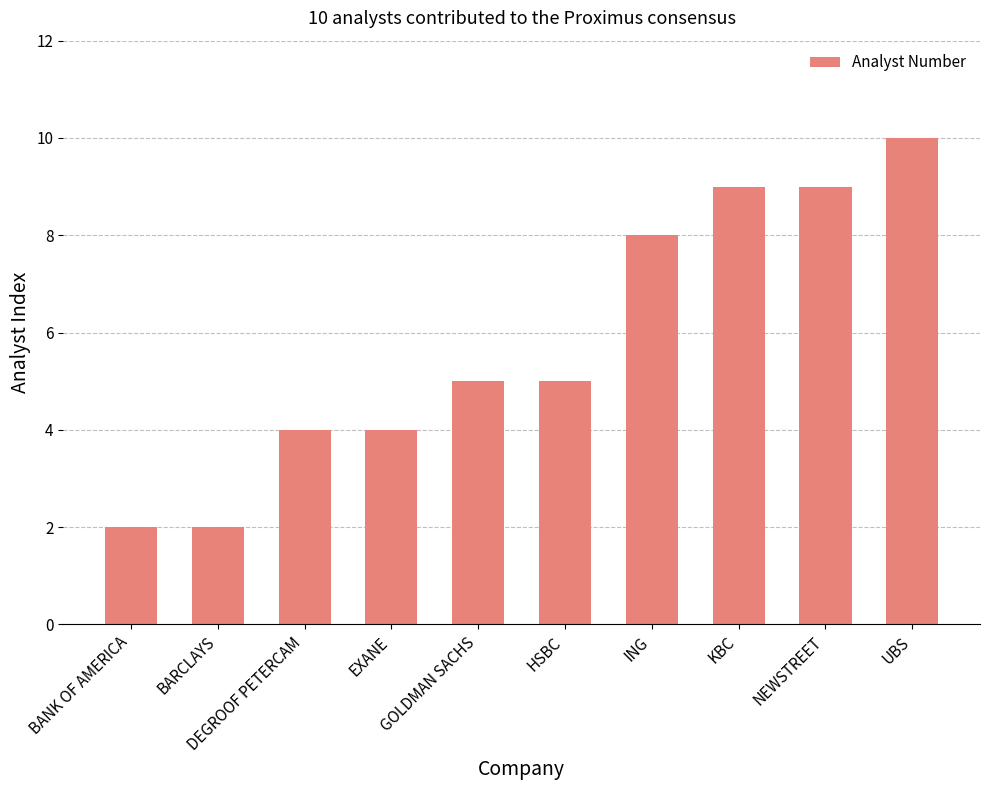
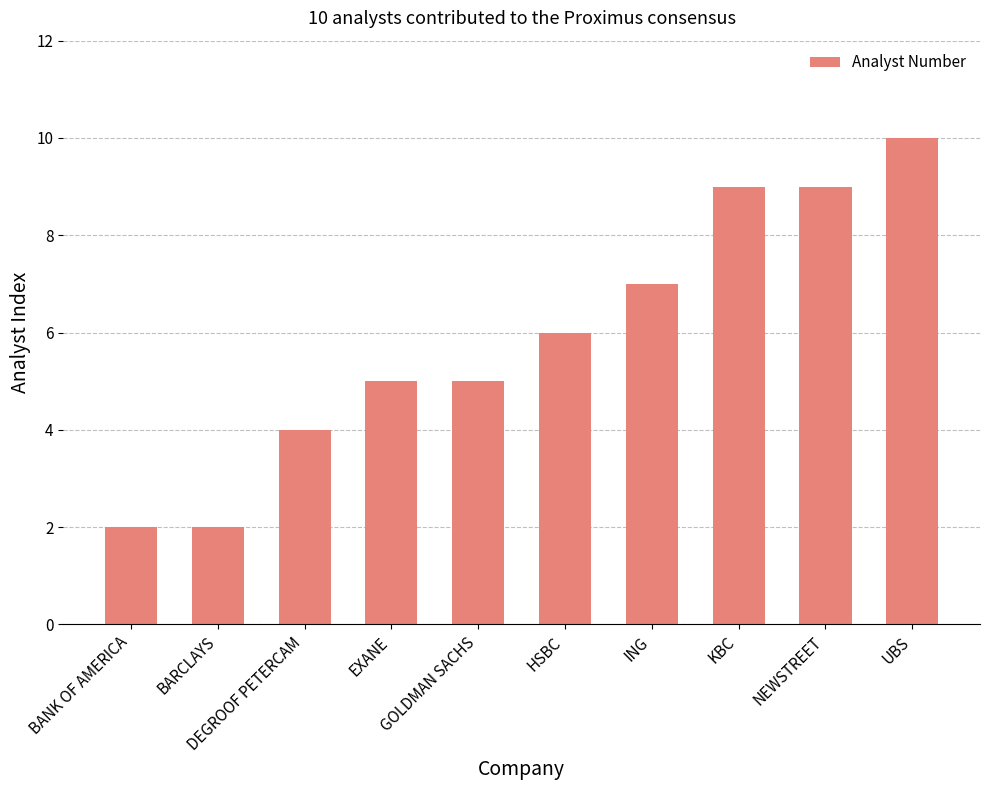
  {
    "BANK OF AMERICA": 2,
    "BARCLAYS": 2,
    "DEGROOF PETERCAM": 4,
-   "EXANE": 4,
+   "EXANE": 5,
    "GOLDMAN SACHS": 5,
-   "HSBC": 5,
-   "ING": 8,
+   "HSBC": 6,
+   "ING": 7,
    "KBC": 9,
    "NEWSTREET": 9,
    "UBS": 10
  }
